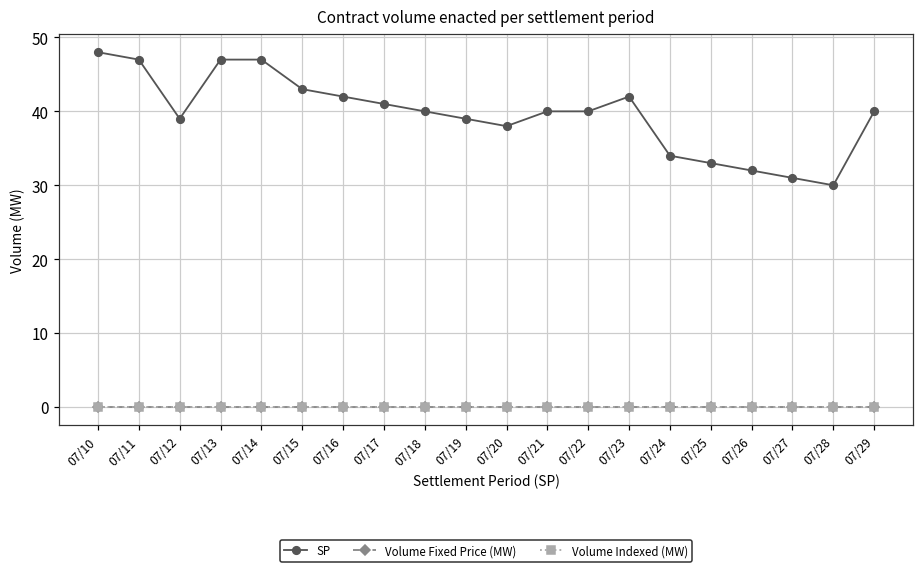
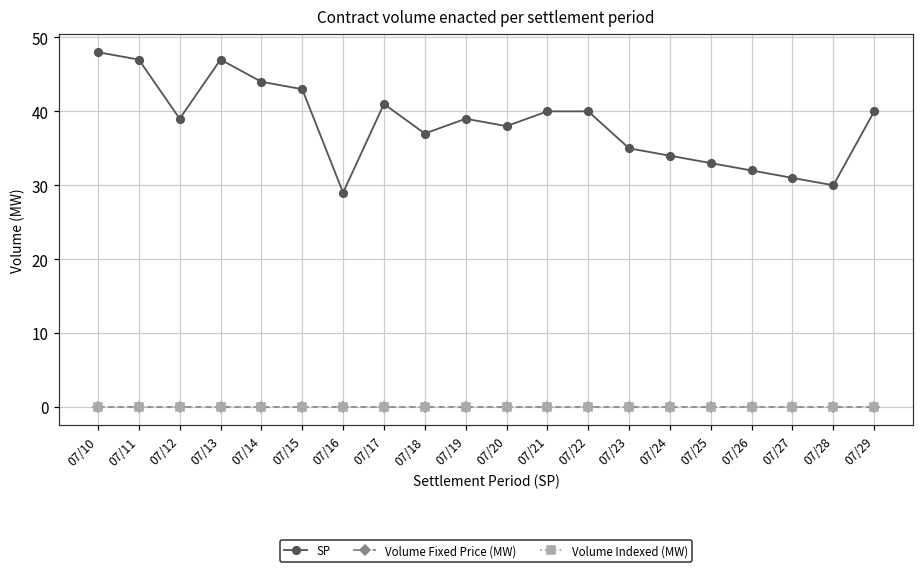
  {
    "SP": {
      "07/10": 48,
      "07/11": 47,
      "07/12": 39,
      "07/13": 47,
-     "07/14": 47,
+     "07/14": 44,
      "07/15": 43,
-     "07/16": 42,
+     "07/16": 29,
      "07/17": 41,
-     "07/18": 40,
+     "07/18": 37,
      "07/19": 39,
      "07/20": 38,
      "07/21": 40,
      "07/22": 40,
-     "07/23": 42,
+     "07/23": 35,
      "07/24": 34,
      "07/25": 33,
      "07/26": 32,
      "07/27": 31,
      "07/28": 30,
      "07/29": 40
    },
    "Volume Indexed (MW)": {
      "07/10": 0,
      "07/11": 0,
      "07/12": 0,
      "07/13": 0,
      "07/14": 0,
      "07/15": 0,
      "07/16": 0,
      "07/17": 0,
      "07/18": 0,
      "07/19": 0,
      "07/20": 0,
      "07/21": 0,
      "07/22": 0,
      "07/23": 0,
      "07/24": 0,
      "07/25": 0,
      "07/26": 0,
      "07/27": 0,
      "07/28": 0,
      "07/29": 0
    }
  }
